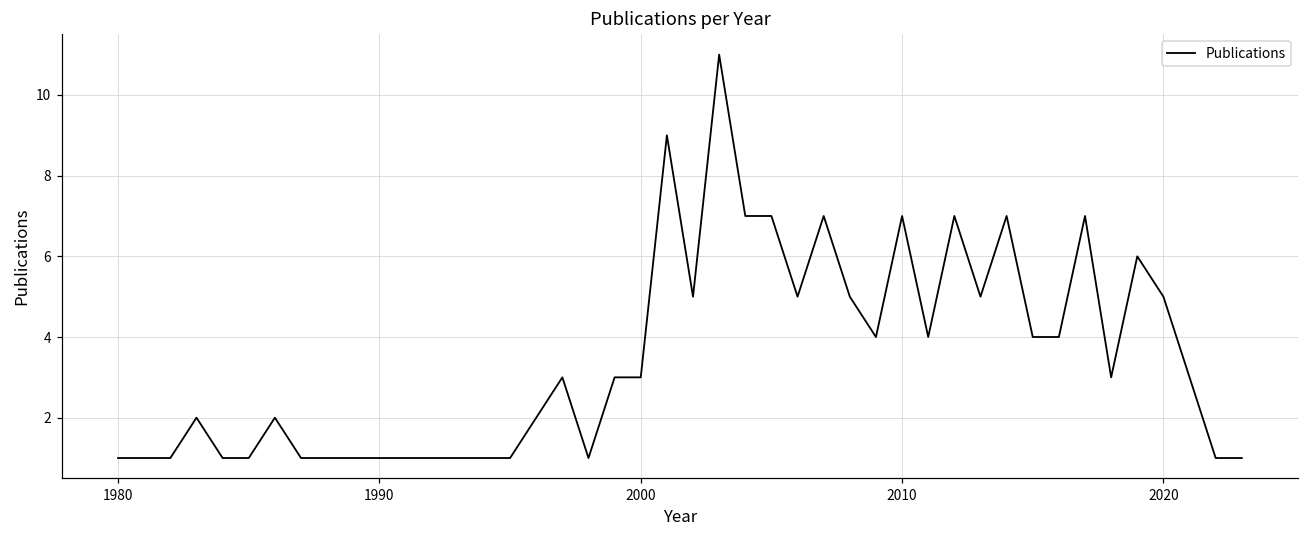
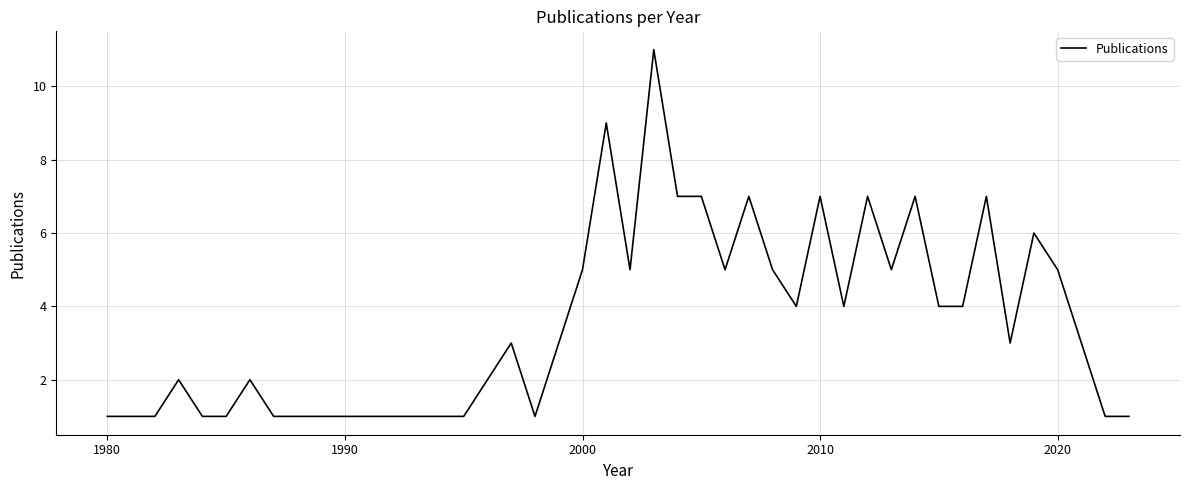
  {
    "1980": 1,
-   "2000": 3,
+   "2000": 5,
    "2010": 7,
    "2020": 5
  }
